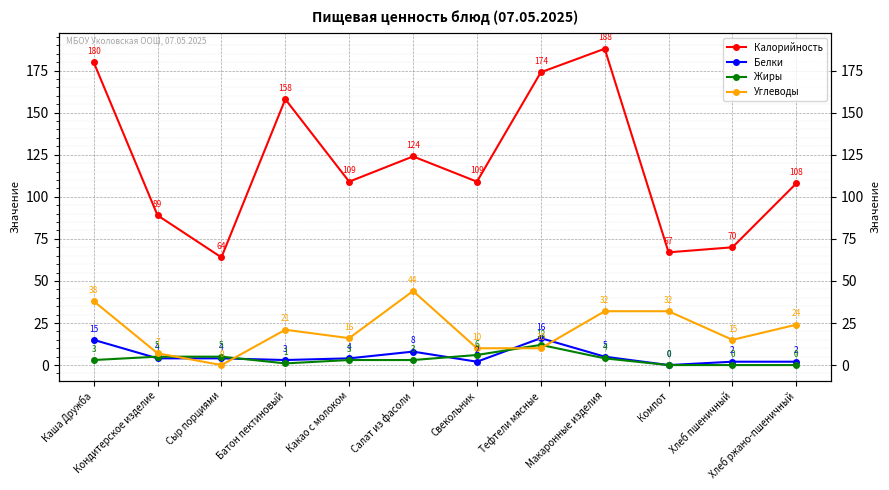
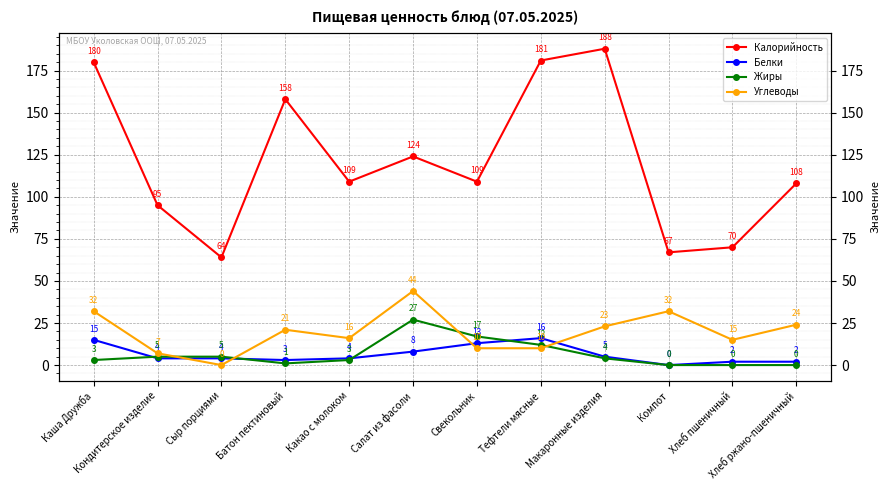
  {
    "Калорийность": {
      "Каша Дружба": 180,
-     "Кондитерское изделие": 89,
+     "Кондитерское изделие": 95,
      "Сыр порциями": 64,
      "Батон пектиновый": 158,
      "Какао с молоком": 109,
      "Салат из фасоли": 124,
      "Свекольник": 109,
-     "Тефтели мясные": 174,
+     "Тефтели мясные": 181,
      "Макаронные изделия": 188,
      "Компот": 67,
      "Хлеб пшеничный": 70,
      "Хлеб ржано-пшеничный": 108
    },
    "Белки": {
      "Каша Дружба": 15,
      "Салат из фасоли": 8,
-     "Свекольник": 2
+     "Свекольник": 13
    },
    "Жиры": {
      "Каша Дружба": 3,
-     "Салат из фасоли": 3,
-     "Свекольник": 6
+     "Салат из фасоли": 27,
+     "Свекольник": 17
    },
    "Углеводы": {
-     "Каша Дружба": 38,
+     "Каша Дружба": 32,
      "Батон пектиновый": 21,
      "Какао с молоком": 16,
      "Салат из фасоли": 44,
      "Свекольник": 10,
-     "Макаронные изделия": 32,
+     "Макаронные изделия": 23,
      "Компот": 32,
      "Хлеб пшеничный": 15,
      "Хлеб ржано-пшеничный": 24
    }
  }
